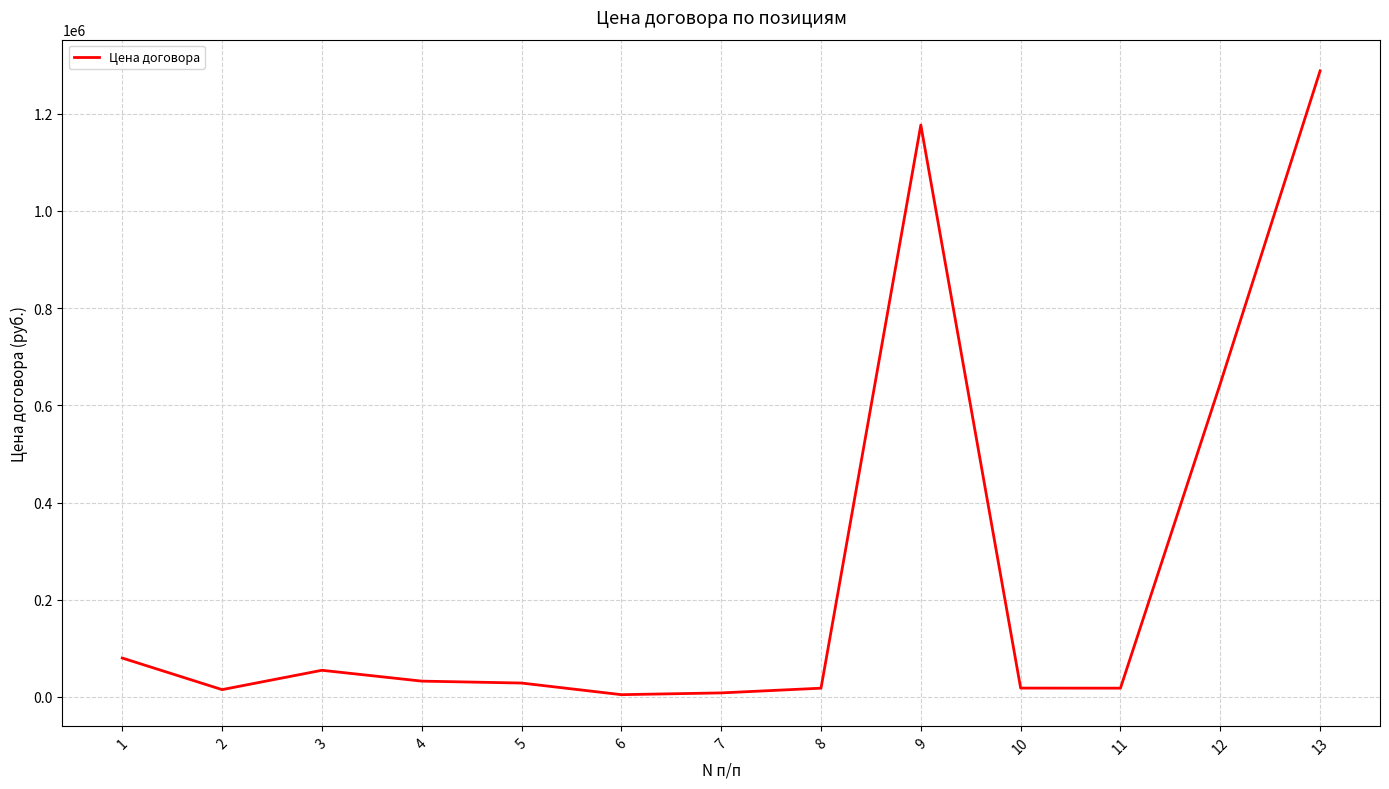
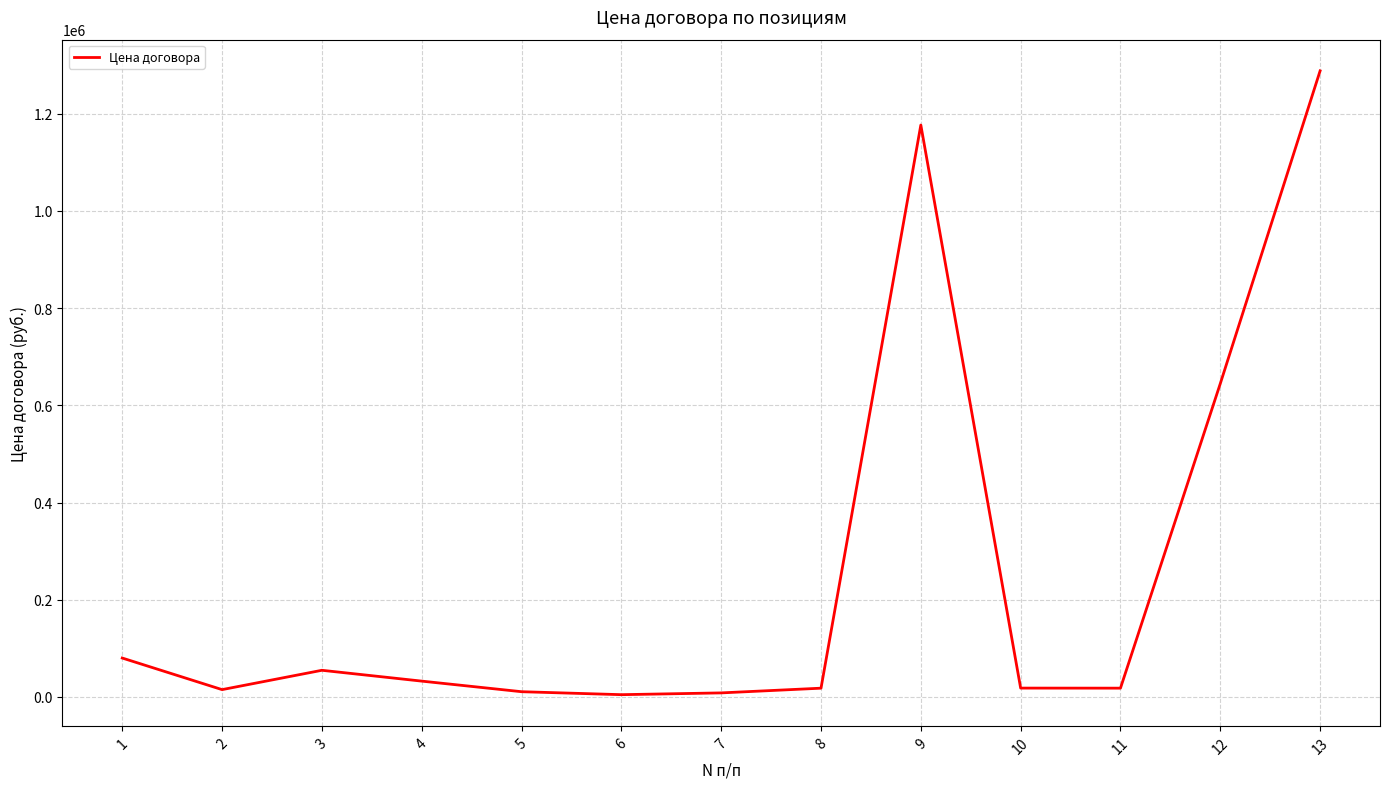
  {
    "1": 80000,
    "2": 20000,
    "3": 50000,
    "4": 30000,
-   "5": 30000,
+   "5": 10000,
    "6": 0,
    "7": 10000,
    "8": 20000,
    "9": 1180000,
    "10": 20000,
    "11": 20000,
    "12": 640000,
    "13": 1290000
  }
